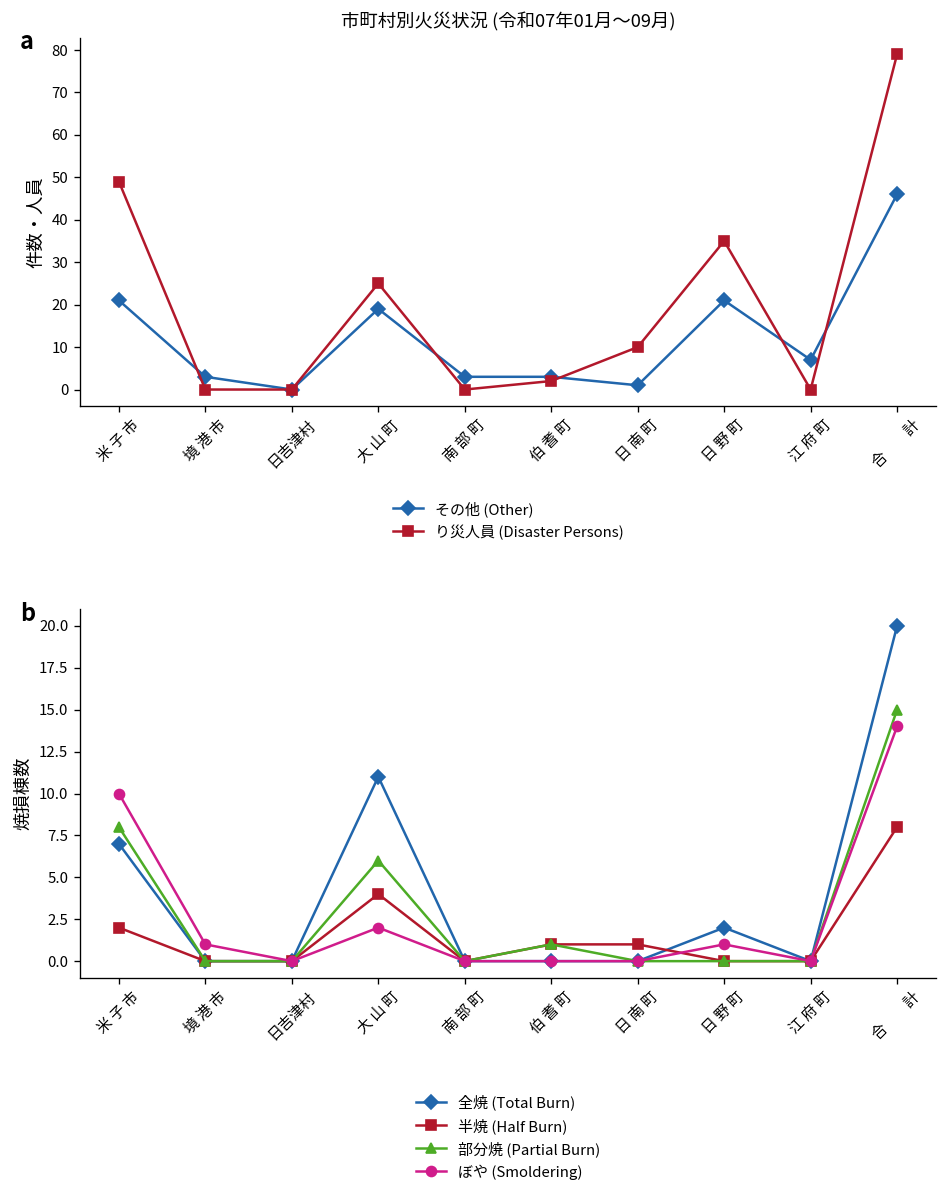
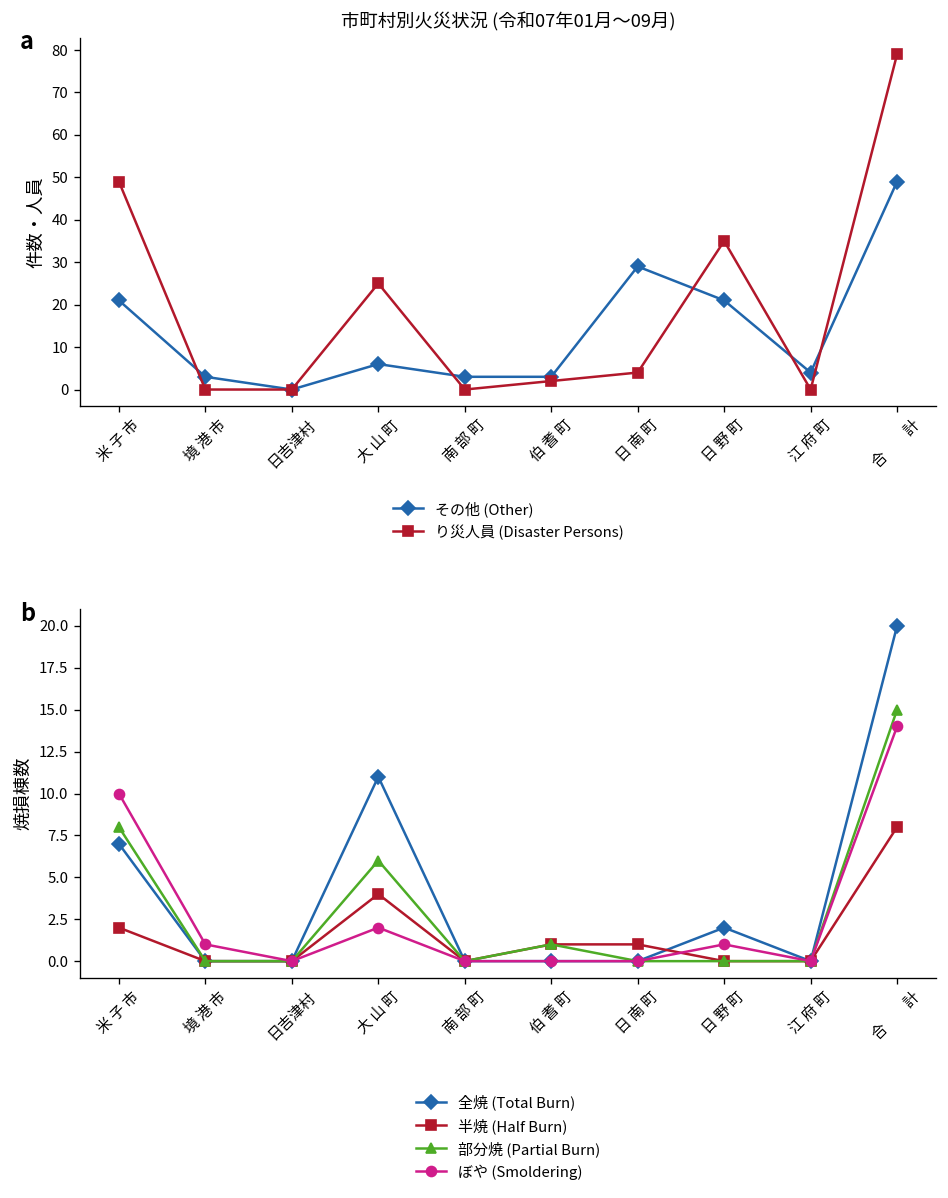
  {
    "市町村別火災状況 (令和07年01月～09月)": {
      "その他 (Other)": {
        "米 子 市": 21,
        "境 港 市": 3,
-       "大 山 町": 19,
+       "大 山 町": 6,
        "南 部 町": 3,
        "伯 耆 町": 3,
-       "日 南 町": 1,
+       "日 南 町": 29,
        "日 野 町": 21,
-       "江 府 町": 7,
-       "合 計": 46
+       "江 府 町": 4,
+       "合 計": 49
      },
      "り災人員 (Disaster Persons)": {
        "米 子 市": 49,
        "境 港 市": 0,
        "大 山 町": 25,
        "南 部 町": 0,
        "伯 耆 町": 2,
-       "日 南 町": 10,
+       "日 南 町": 4,
        "日 野 町": 35,
        "江 府 町": 0,
        "合 計": 79
      }
    }
  }
